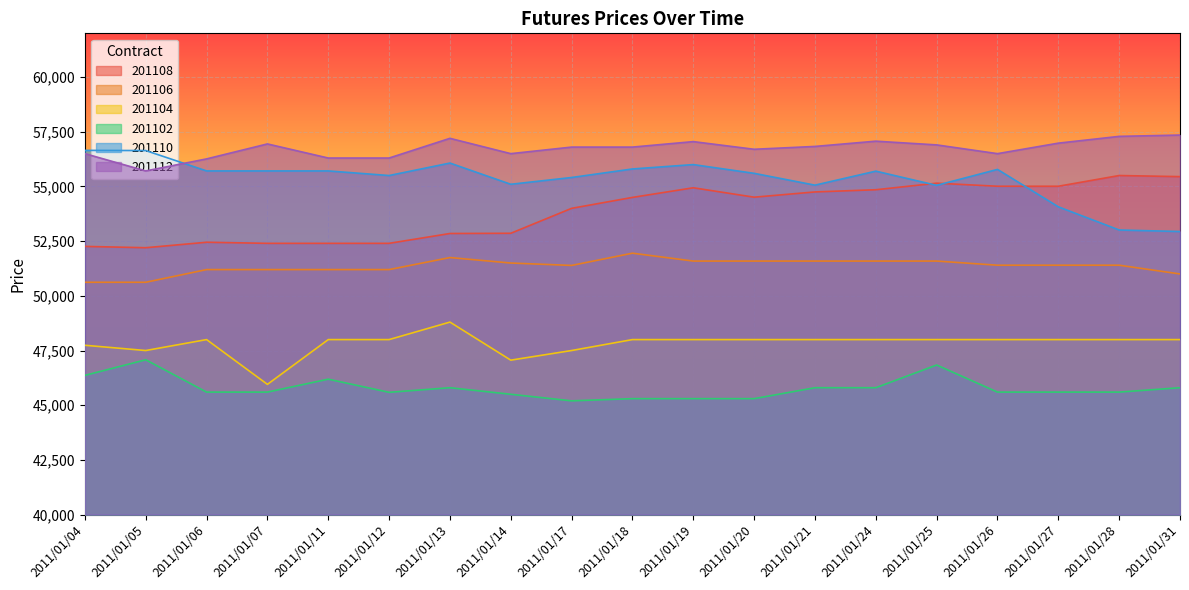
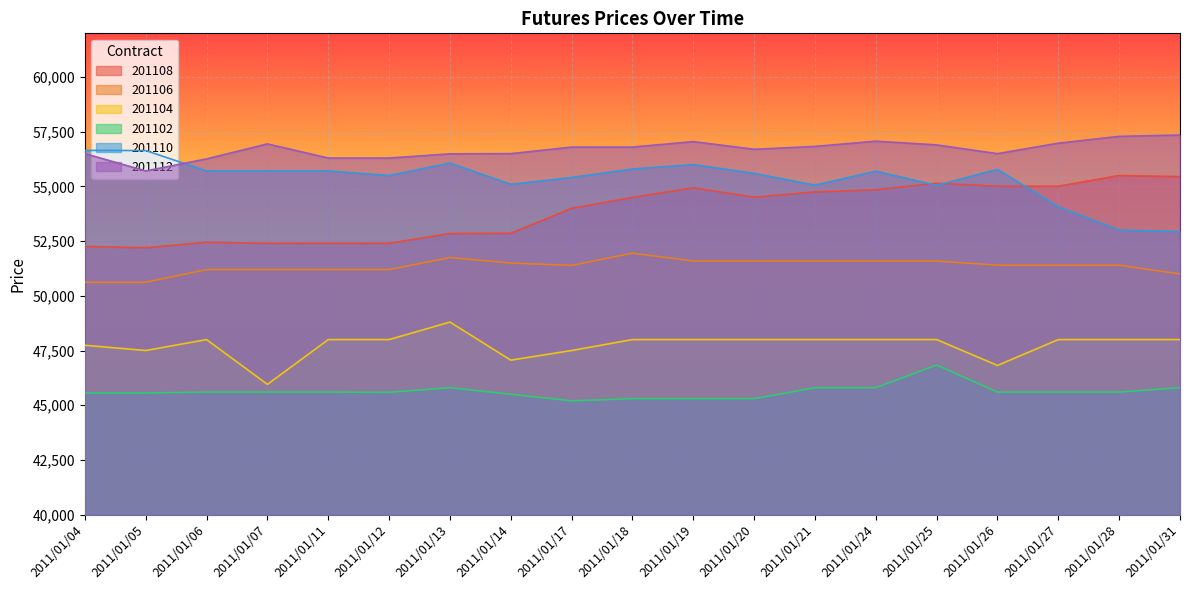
  {
    "201104": {
      "2011/01/04": "47,700",
      "2011/01/05": "47,500",
      "2011/01/06": "48,000",
      "2011/01/07": "46,000",
      "2011/01/11": "48,000",
      "2011/01/12": "48,000",
      "2011/01/13": "48,800",
      "2011/01/14": "47,100",
      "2011/01/17": "47,500",
      "2011/01/18": "48,000",
      "2011/01/19": "48,000",
      "2011/01/20": "48,000",
      "2011/01/21": "48,000",
      "2011/01/24": "48,000",
      "2011/01/25": "48,000",
-     "2011/01/26": "48,000",
+     "2011/01/26": "46,800",
      "2011/01/27": "48,000",
      "2011/01/28": "48,000",
      "2011/01/31": "48,000"
    },
    "201102": {
-     "2011/01/04": "46,400",
-     "2011/01/05": "47,100",
+     "2011/01/04": "45,600",
+     "2011/01/05": "45,600",
      "2011/01/06": "45,600",
      "2011/01/07": "45,600",
-     "2011/01/11": "46,200",
+     "2011/01/11": "45,600",
      "2011/01/12": "45,600",
      "2011/01/13": "45,800",
      "2011/01/14": "45,500",
      "2011/01/17": "45,200",
      "2011/01/18": "45,300",
      "2011/01/19": "45,300",
      "2011/01/20": "45,300",
      "2011/01/21": "45,800",
      "2011/01/24": "45,800",
      "2011/01/25": "46,800",
      "2011/01/26": "45,600",
      "2011/01/27": "45,600",
      "2011/01/28": "45,600",
      "2011/01/31": "45,800"
    },
    "201110": {
      "2011/01/04": "56,700",
      "2011/01/06": "55,700",
      "2011/01/07": "55,700",
      "2011/01/11": "55,700",
      "2011/01/12": "55,500",
      "2011/01/13": "56,100",
      "2011/01/14": "55,100",
      "2011/01/17": "55,400",
      "2011/01/18": "55,800",
      "2011/01/19": "56,000",
      "2011/01/20": "55,600",
      "2011/01/21": "55,100",
      "2011/01/24": "55,700",
      "2011/01/26": "55,800",
      "2011/01/27": "54,100",
      "2011/01/28": "53,000",
      "2011/01/31": "52,900"
    },
    "201112": {
      "2011/01/04": "56,500",
      "2011/01/06": "56,300",
      "2011/01/07": "56,900",
      "2011/01/11": "56,300",
      "2011/01/12": "56,300",
-     "2011/01/13": "57,200",
+     "2011/01/13": "56,500",
      "2011/01/14": "56,500",
      "2011/01/17": "56,800",
      "2011/01/18": "56,800",
      "2011/01/19": "57,100",
      "2011/01/20": "56,700",
      "2011/01/21": "56,800",
      "2011/01/24": "57,100",
      "2011/01/25": "56,900",
      "2011/01/26": "56,500",
      "2011/01/27": "57,000",
      "2011/01/28": "57,300",
      "2011/01/31": "57,400"
    }
  }
